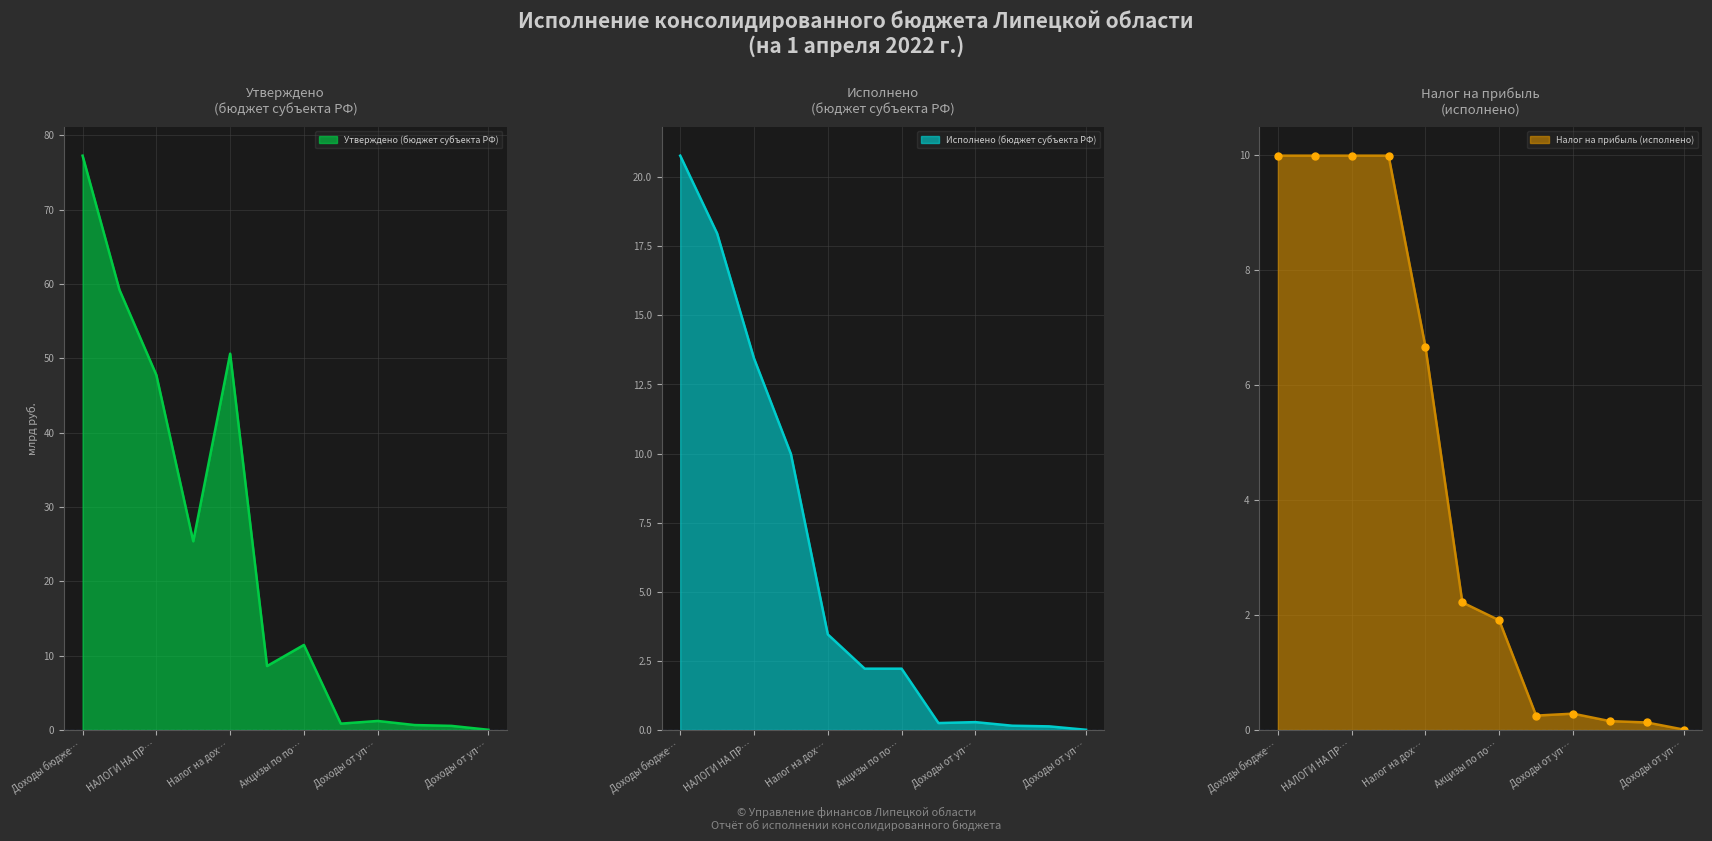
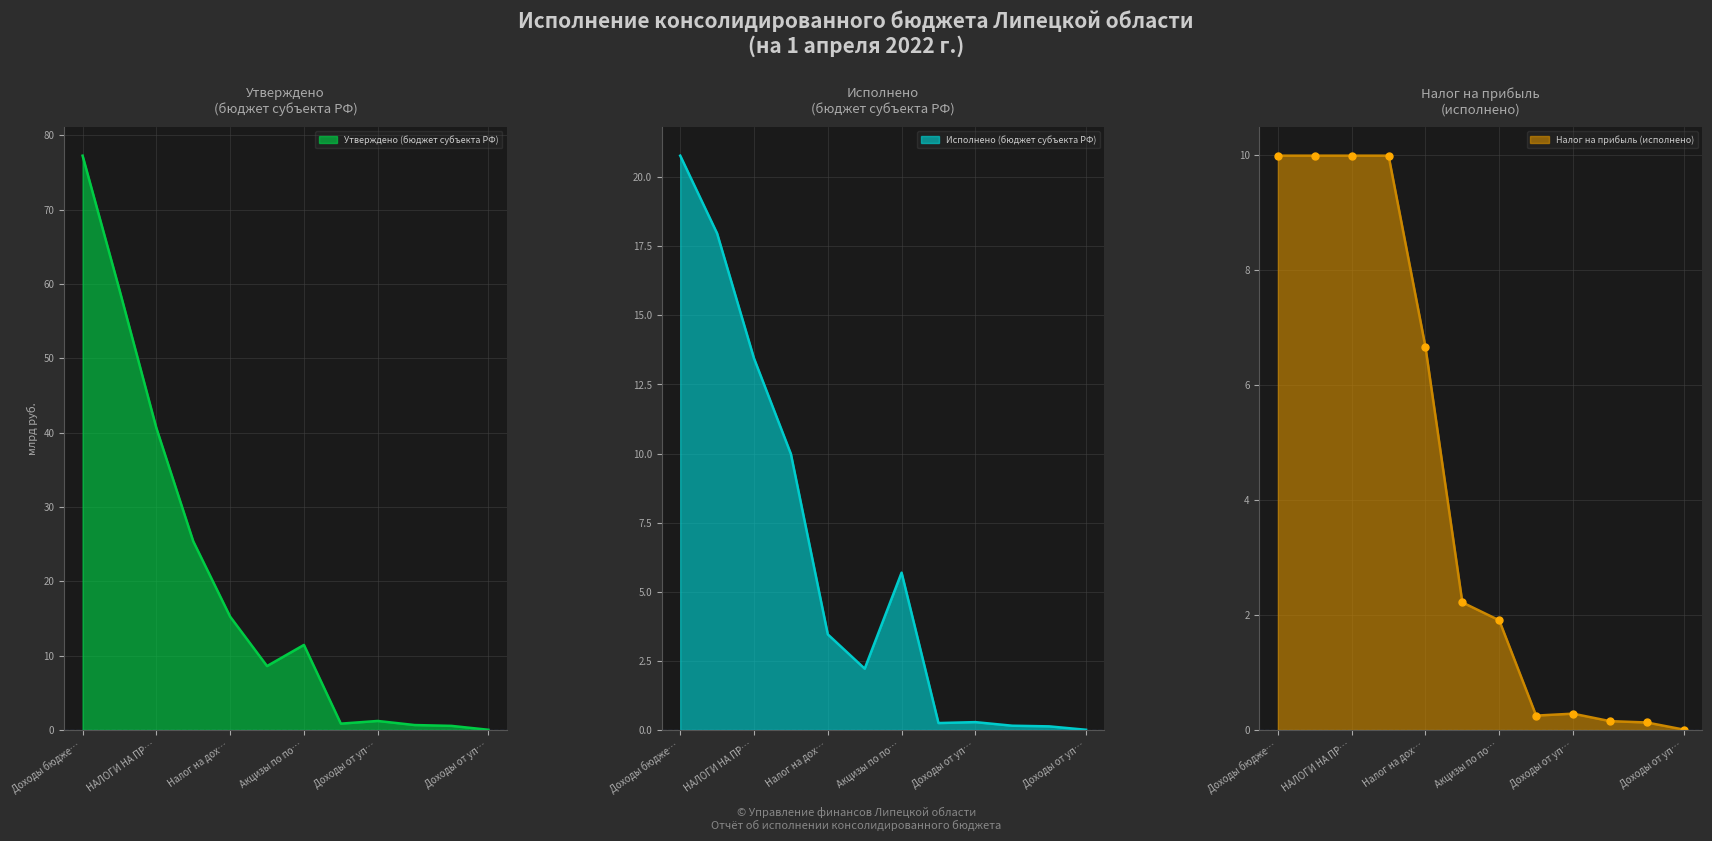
  {
    "Утверждено (бюджет субъекта РФ)": {
      "Доходы бюдже…": 77,
-     "НАЛОГИ НА ПР…": 48,
-     "Налог на дох…": 51,
+     "НАЛОГИ НА ПР…": 41,
+     "Налог на дох…": 15,
      "Акцизы по по…": 11
    },
    "Исполнено (бюджет субъекта РФ)": {
      "Доходы бюдже…": 20.8,
      "НАЛОГИ НА ПР…": 13.4,
      "Налог на дох…": 3.5,
-     "Акцизы по по…": 2.2
+     "Акцизы по по…": 5.7
    },
    "Налог на прибыль (исполнено)": {
      "Доходы бюдже…": 10.0,
      "НАЛОГИ НА ПР…": 10.0,
      "Налог на дох…": 6.7,
      "Акцизы по по…": 1.9
    }
  }
